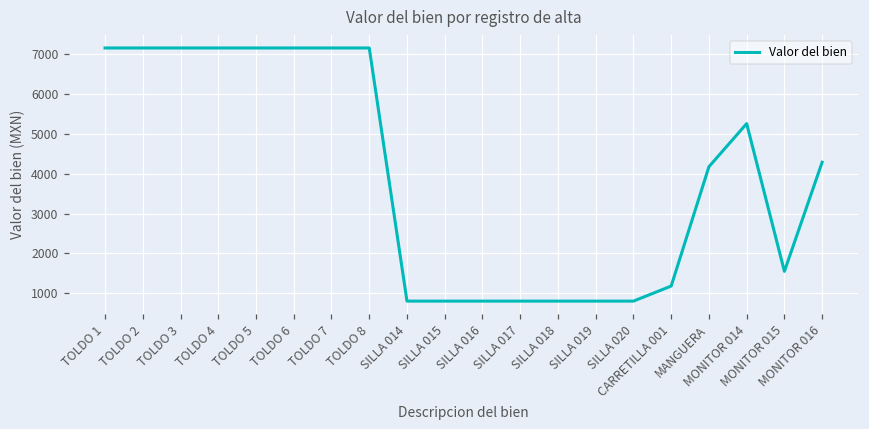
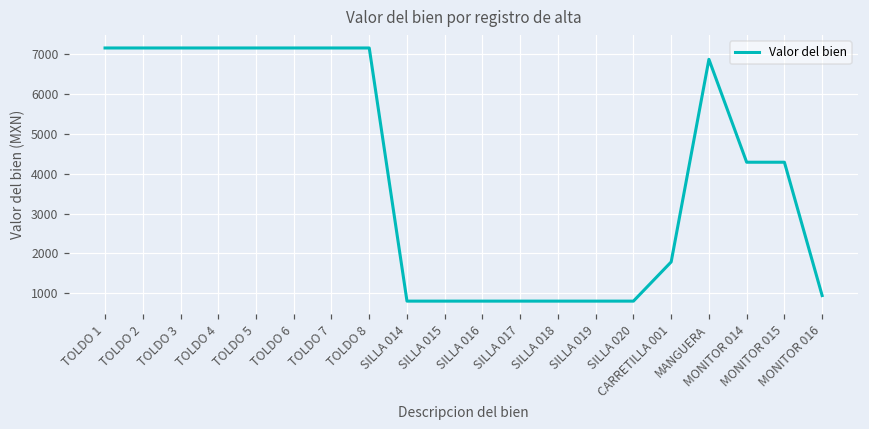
  {
    "TOLDO 1": 7200,
    "TOLDO 2": 7200,
    "TOLDO 3": 7200,
    "TOLDO 4": 7200,
    "TOLDO 5": 7200,
    "TOLDO 6": 7200,
    "TOLDO 7": 7200,
    "TOLDO 8": 7200,
    "SILLA 014": 800,
    "SILLA 015": 800,
    "SILLA 016": 800,
    "SILLA 017": 800,
    "SILLA 018": 800,
    "SILLA 019": 800,
    "SILLA 020": 800,
-   "CARRETILLA 001": 1200,
-   "MANGUERA": 4200,
-   "MONITOR 014": 5300,
-   "MONITOR 015": 1500,
-   "MONITOR 016": 4300
+   "CARRETILLA 001": 1800,
+   "MANGUERA": 6900,
+   "MONITOR 014": 4300,
+   "MONITOR 015": 4300,
+   "MONITOR 016": 900
  }
